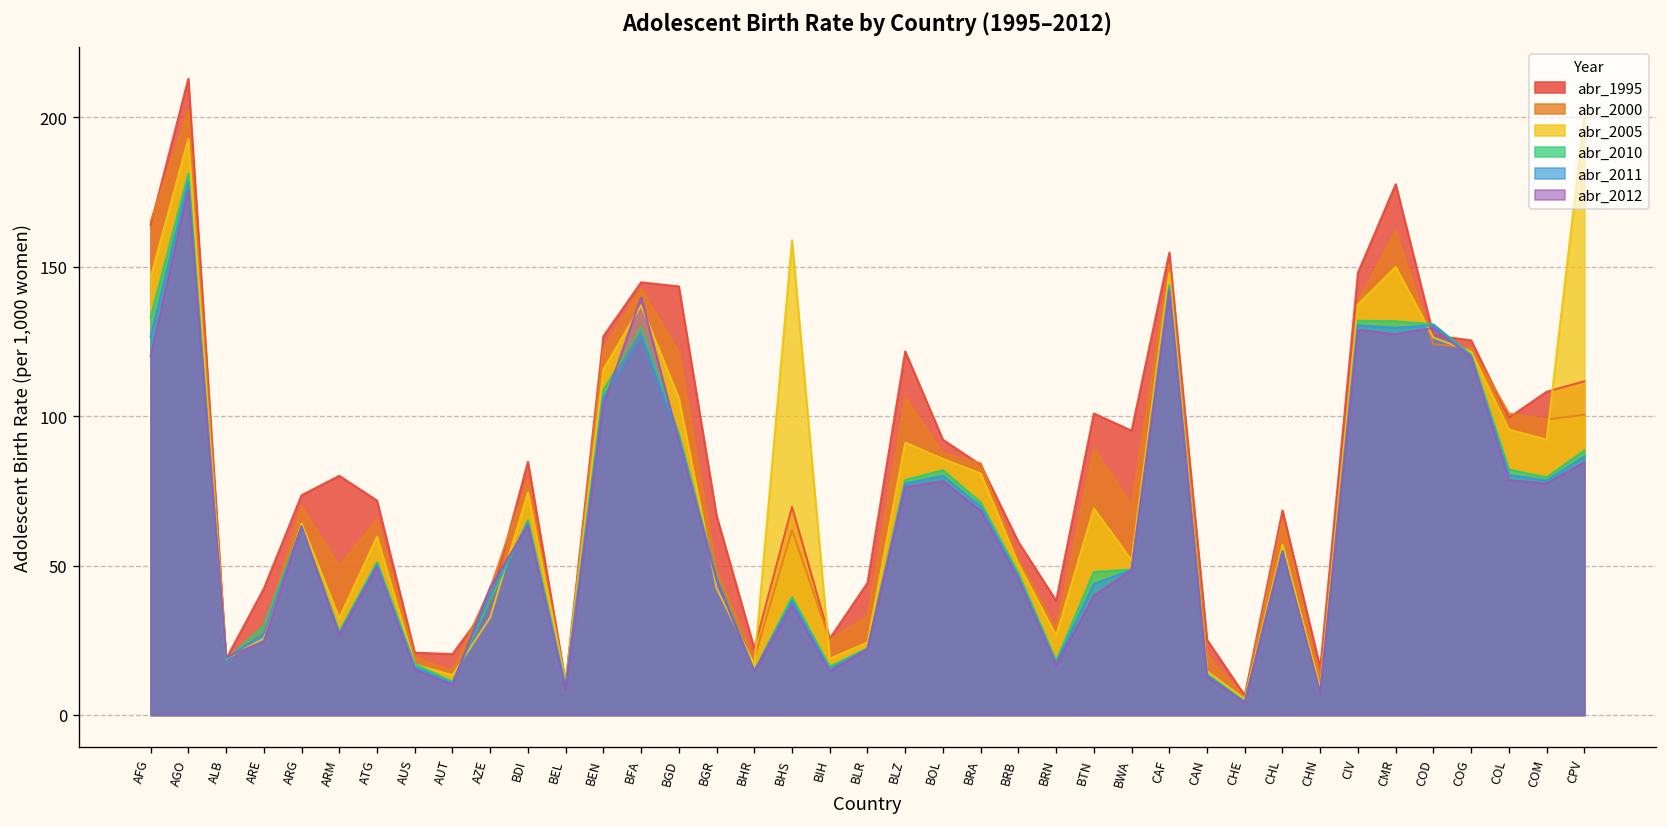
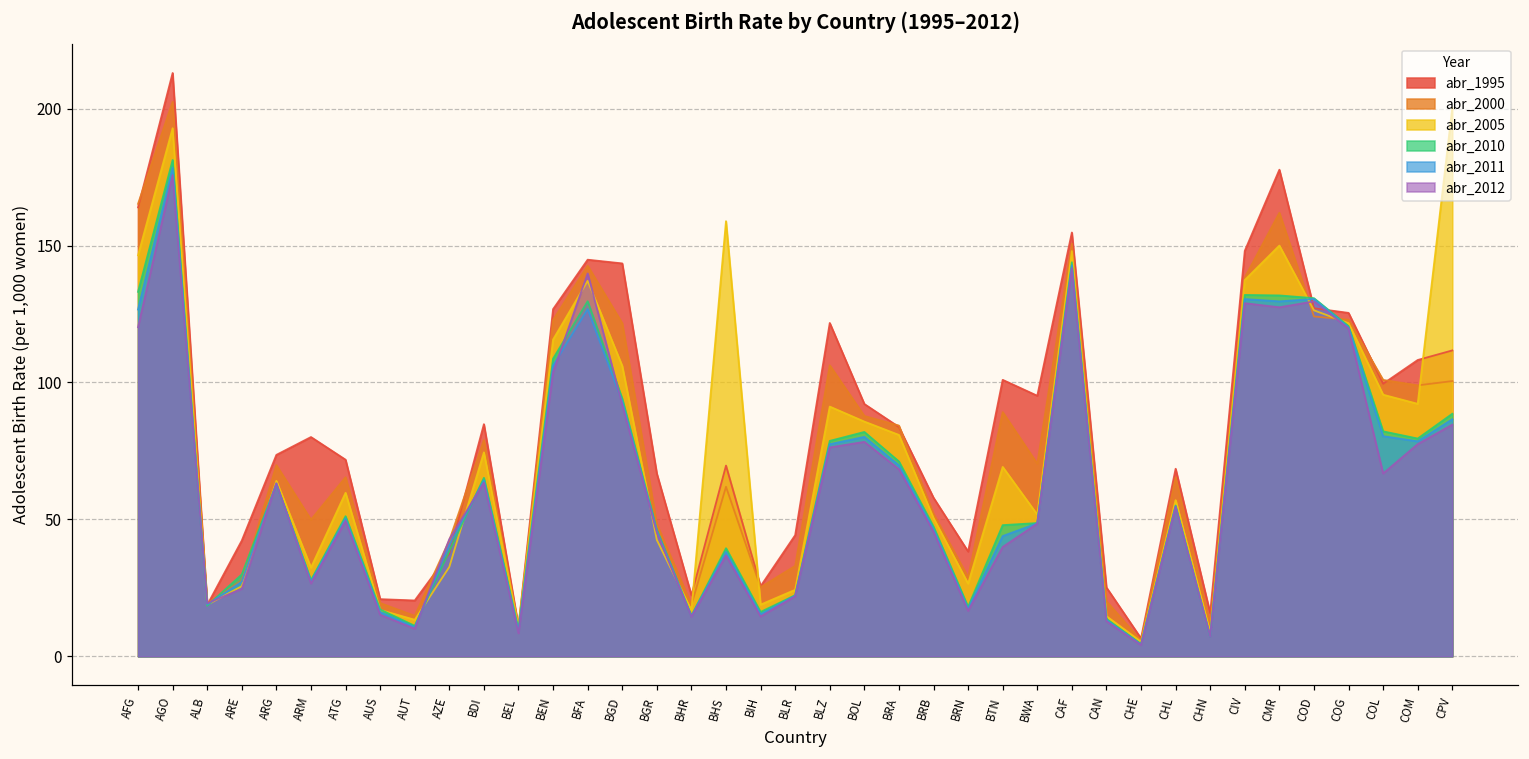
  {
    "abr_2005": {
      "AFG": 146,
      "AGO": 193,
      "ARM": 32,
      "ATG": 60,
      "AUT": 13,
      "AZE": 33,
      "BDI": 74,
      "BEN": 116,
      "BFA": 137,
      "BGD": 106,
      "BGR": 43,
      "BHR": 17,
      "BHS": 159,
      "BIH": 19,
      "BLR": 24,
      "BLZ": 91,
      "BOL": 86,
      "BRA": 81,
      "BRB": 51,
      "BRN": 27,
      "BTN": 69,
      "BWA": 52,
      "CAF": 148,
      "CHL": 57,
      "CHN": 9,
      "CMR": 150,
      "COG": 122,
      "COL": 96,
      "COM": 92
    },
    "abr_2010": {
      "AFG": 133,
      "AGO": 181,
      "ARE": 30,
      "BEN": 109,
      "BFA": 130,
      "BGD": 94,
      "BHS": 39,
      "BLZ": 79,
      "BOL": 82,
      "BRA": 71,
      "BTN": 48,
      "CAF": 144,
      "CIV": 132,
      "CMR": 132,
      "COL": 82,
      "CPV": 89
    },
    "abr_2011": {
      "AFG": 127,
      "AGO": 178,
      "AZE": 41,
      "BEN": 106,
      "BFA": 127,
      "BGD": 93,
      "BHS": 38,
      "BLZ": 77,
      "BOL": 80,
      "BRA": 70,
      "BTN": 44,
      "CAF": 143,
      "CIV": 130,
      "CMR": 130,
      "COL": 80,
      "CPV": 87
    },
    "abr_2012": {
      "AFG": 120,
      "AGO": 176,
      "BEN": 104,
      "BFA": 140,
      "BGD": 92,
      "BHS": 37,
      "BLZ": 76,
      "BOL": 78,
      "BRA": 68,
      "BTN": 40,
      "CAF": 142,
      "CIV": 129,
      "CMR": 127,
-     "COL": 79,
+     "COL": 67,
      "CPV": 85
    }
  }
